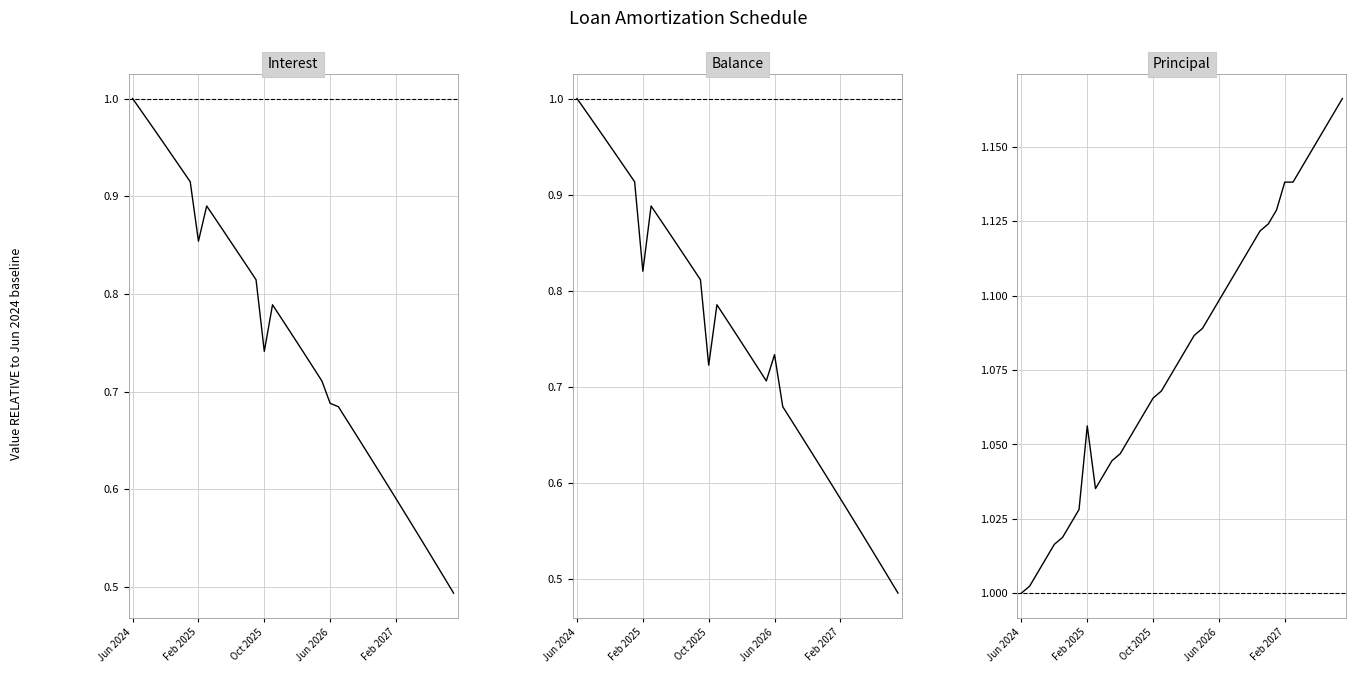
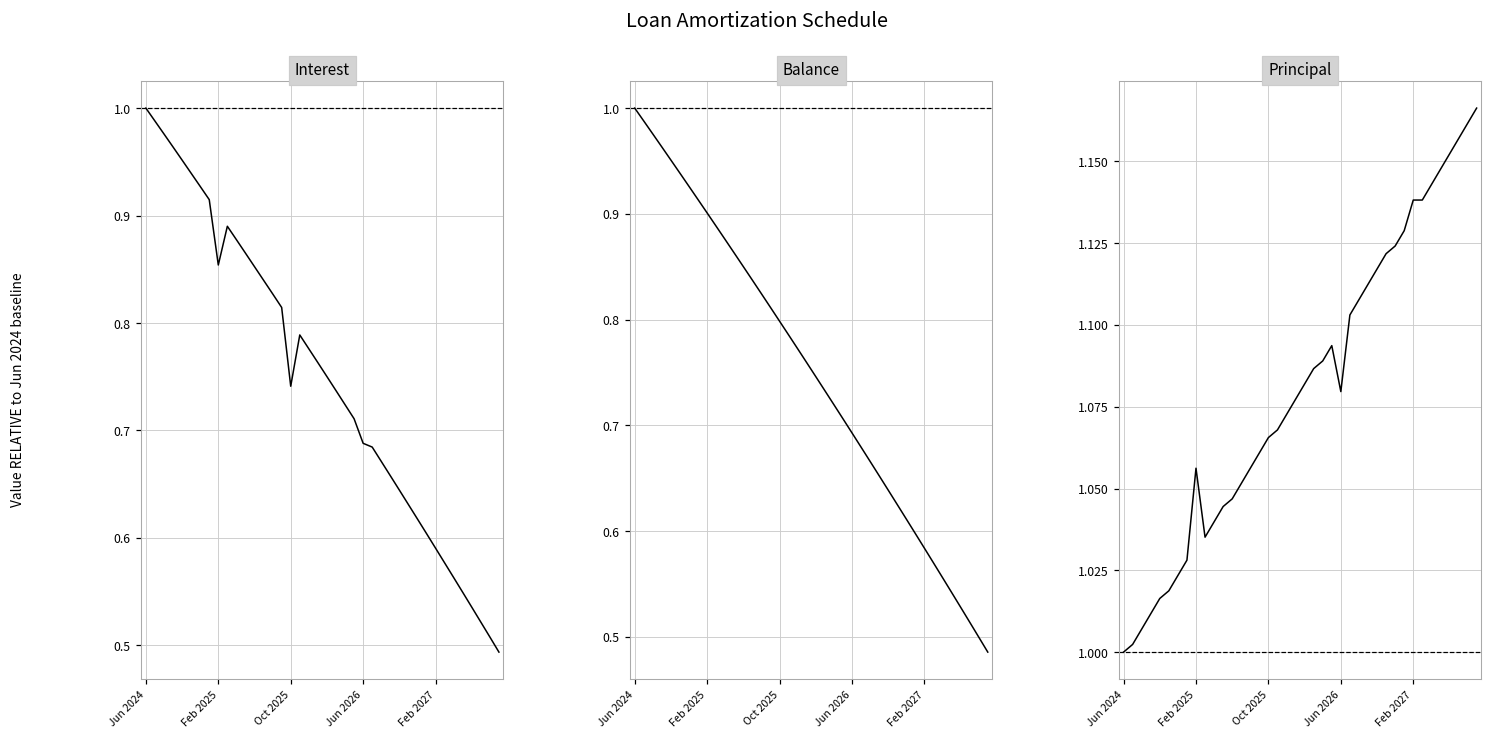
  {
    "Interest": {
      "Jun 2024": 1.00,
      "Feb 2025": 0.85,
      "Oct 2025": 0.74,
      "Jun 2026": 0.69,
      "Feb 2027": 0.59
    },
    "Balance": {
      "Jun 2024": 1.00,
-     "Feb 2025": 0.82,
-     "Oct 2025": 0.72,
-     "Jun 2026": 0.73,
+     "Feb 2025": 0.90,
+     "Oct 2025": 0.80,
+     "Jun 2026": 0.69,
      "Feb 2027": 0.58
    },
    "Principal": {
      "Jun 2024": 1.000,
      "Feb 2025": 1.056,
      "Oct 2025": 1.066,
-     "Jun 2026": 1.098,
+     "Jun 2026": 1.080,
      "Feb 2027": 1.138
    }
  }
